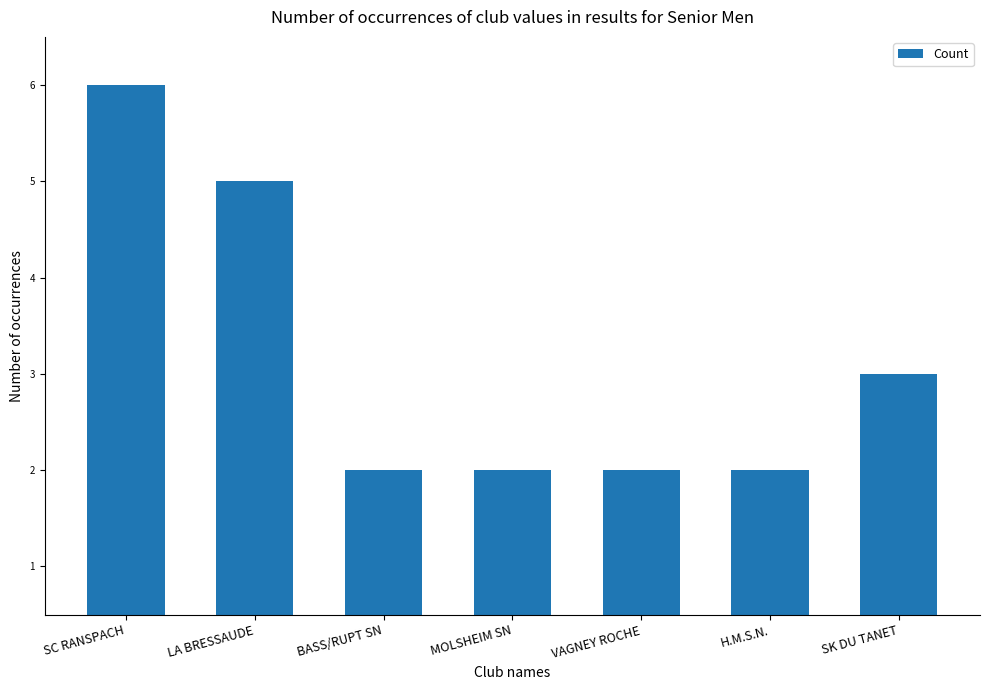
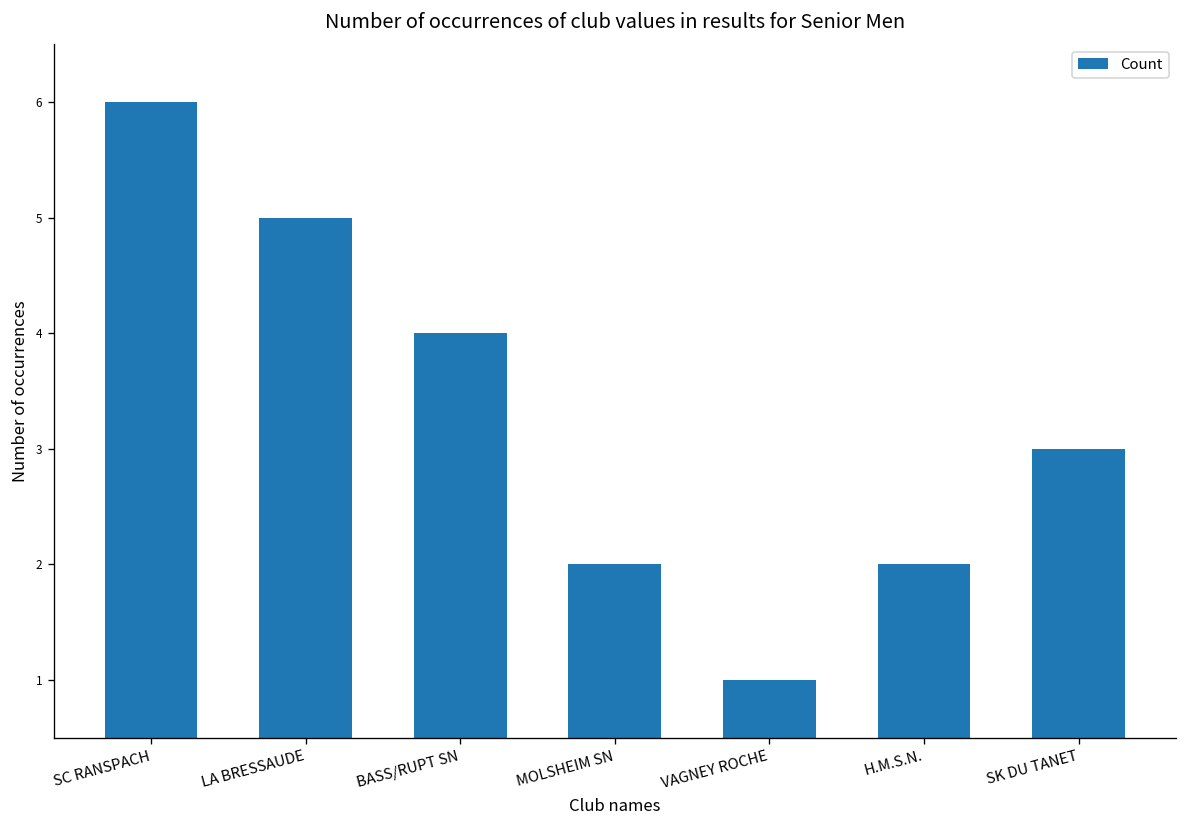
  {
    "SC RANSPACH": 6,
    "LA BRESSAUDE": 5,
-   "BASS/RUPT SN": 2,
+   "BASS/RUPT SN": 4,
    "MOLSHEIM SN": 2,
-   "VAGNEY ROCHE": 2,
+   "VAGNEY ROCHE": 1,
    "H.M.S.N.": 2,
    "SK DU TANET": 3
  }
